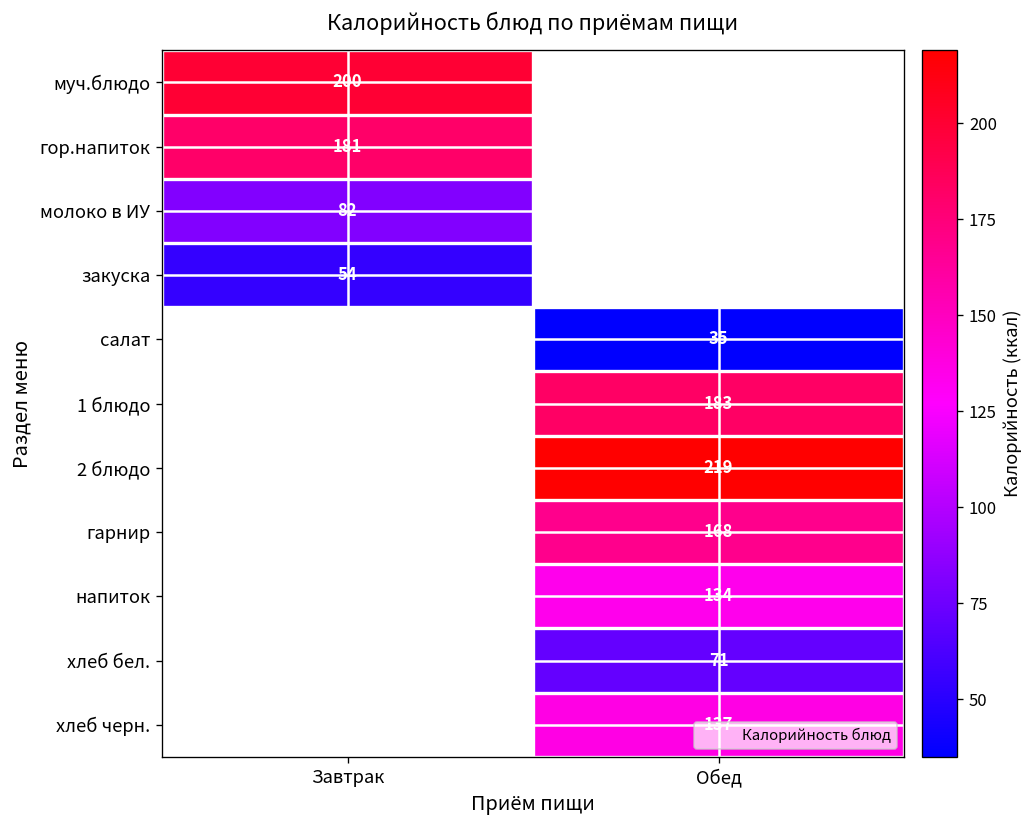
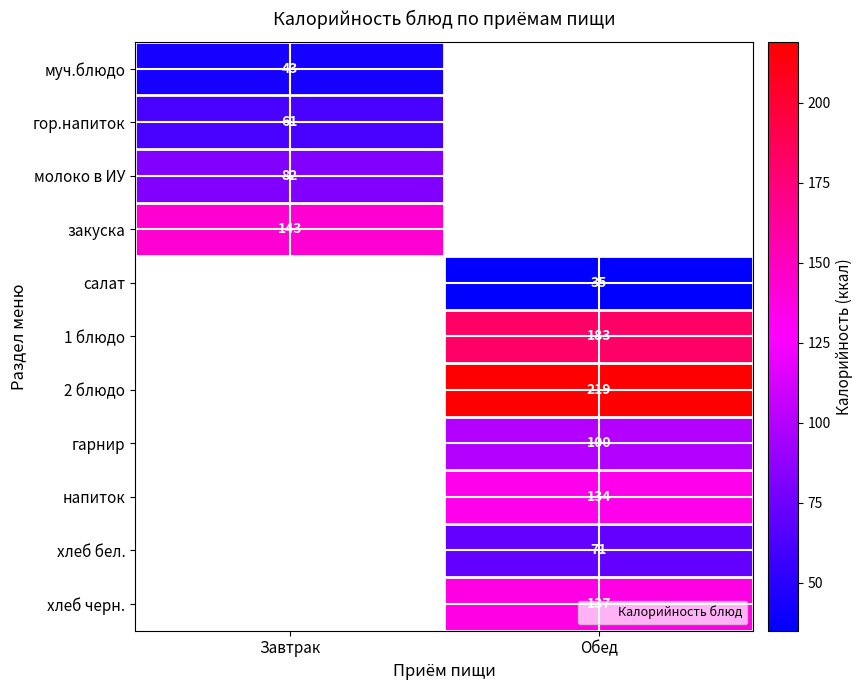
  {
    "муч.блюдо": {
-     "Завтрак": 200
+     "Завтрак": 43
    },
    "гор.напиток": {
-     "Завтрак": 181
+     "Завтрак": 61
    },
    "молоко в ИУ": {
      "Завтрак": 82
    },
    "закуска": {
-     "Завтрак": 54
+     "Завтрак": 143
    },
    "салат": {
      "Обед": 35
    },
    "1 блюдо": {
      "Обед": 183
    },
    "2 блюдо": {
      "Обед": 219
    },
    "гарнир": {
-     "Обед": 168
+     "Обед": 100
    },
    "напиток": {
      "Обед": 134
    },
    "хлеб бел.": {
      "Обед": 71
    }
  }
